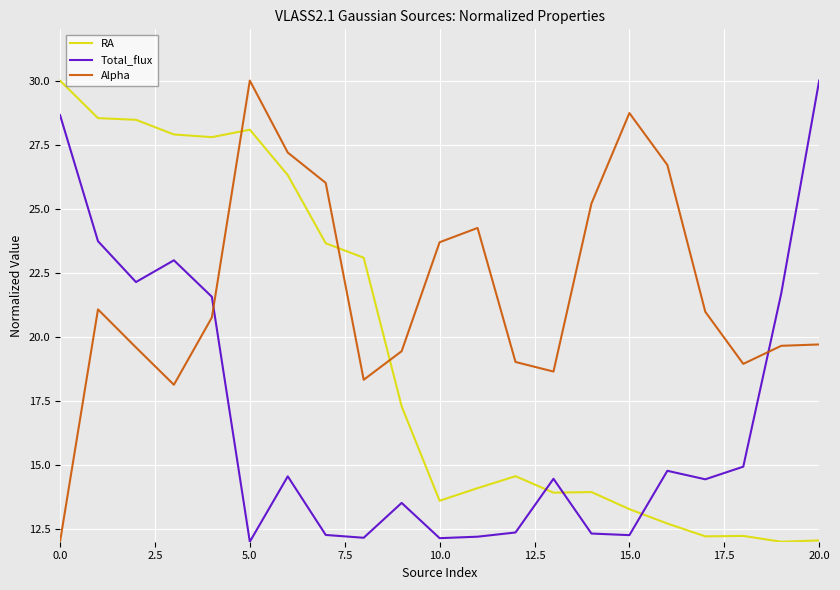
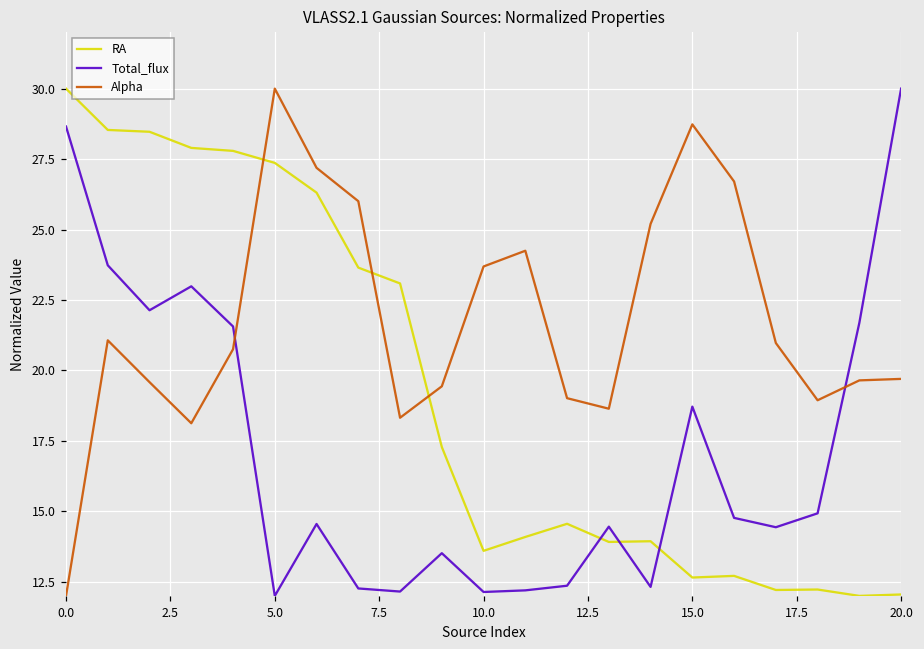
  {
    "RA": {
      "0.0": 30.0,
-     "5.0": 28.1,
+     "5.0": 27.4,
      "10.0": 13.6,
-     "15.0": 13.3,
+     "15.0": 12.7,
      "20.0": 12.1
    },
    "Total_flux": {
      "0.0": 28.7,
      "5.0": 12.0,
      "10.0": 12.1,
-     "15.0": 12.3,
+     "15.0": 18.7,
      "20.0": 30.0
    },
    "Alpha": {
      "0.0": 12.0,
      "5.0": 30.0,
      "10.0": 23.7,
      "15.0": 28.7,
      "20.0": 19.7
    }
  }
